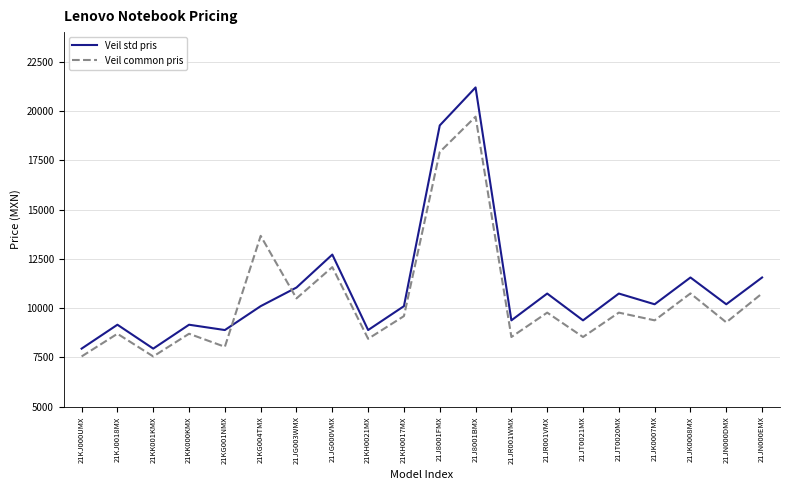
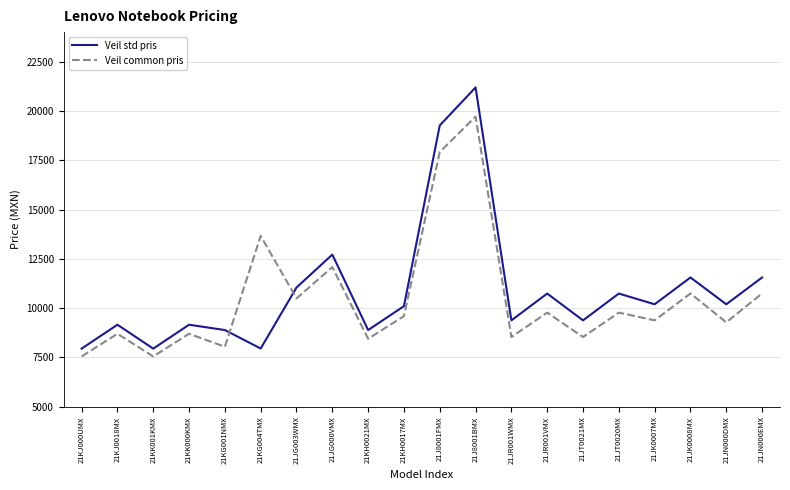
  {
    "Veil std pris": {
      "21KJ000UMX": 7900,
      "21KJ0018MX": 9200,
      "21KK001KMX": 7900,
      "21KK000KMX": 9200,
      "21KG001NMX": 8900,
-     "21KG004TMX": 10100,
+     "21KG004TMX": 8000,
      "21JG003WMX": 11000,
      "21JG000VMX": 12700,
      "21KH0021MX": 8900,
      "21KH0017MX": 10100,
      "21J8001FMX": 19300,
      "21J8001BMX": 21200,
      "21JR001WMX": 9400,
      "21JR001VMX": 10700,
      "21JT0021MX": 9400,
      "21JT0020MX": 10700,
      "21JK0007MX": 10200,
      "21JK0008MX": 11600,
      "21JN000DMX": 10200,
      "21JN000EMX": 11600
    },
    "Veil common pris": {
      "21KJ000UMX": 7600,
      "21KJ0018MX": 8700,
      "21KK001KMX": 7600,
      "21KK000KMX": 8700,
      "21KG001NMX": 8000,
      "21KG004TMX": 13700,
      "21JG003WMX": 10500,
      "21JG000VMX": 12100,
      "21KH0021MX": 8400,
      "21KH0017MX": 9600,
      "21J8001FMX": 17900,
      "21J8001BMX": 19700,
      "21JR001WMX": 8500,
      "21JR001VMX": 9800,
      "21JT0021MX": 8500,
      "21JT0020MX": 9800,
      "21JK0007MX": 9400,
      "21JK0008MX": 10700,
      "21JN000DMX": 9300,
      "21JN000EMX": 10700
    }
  }
